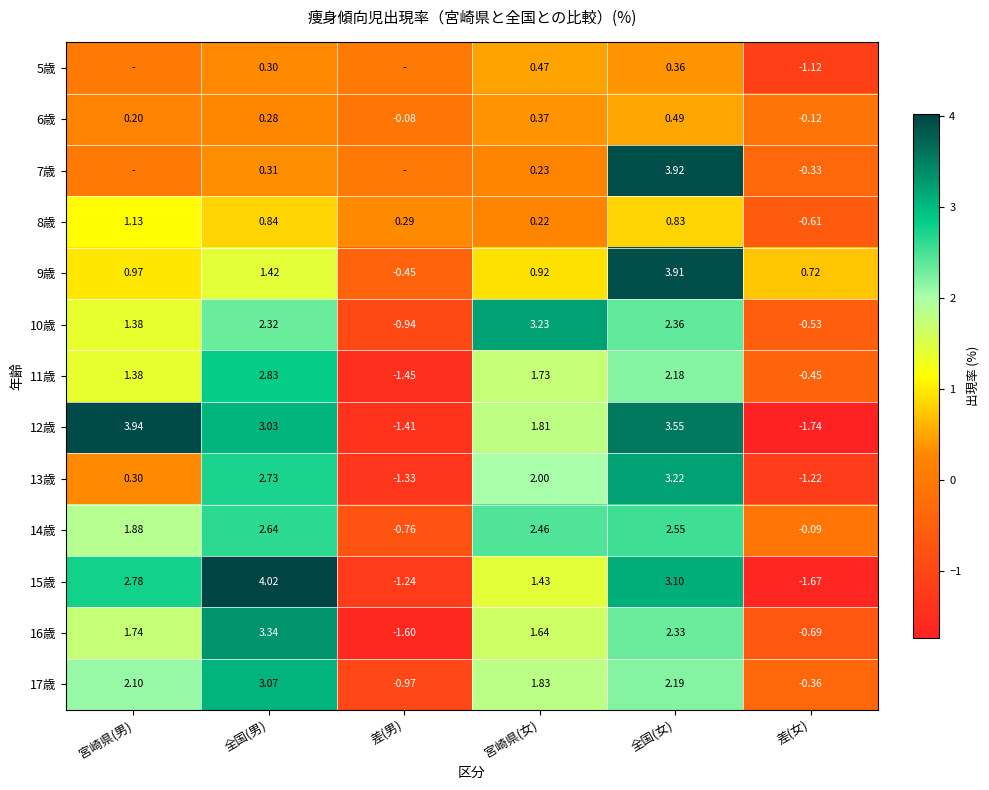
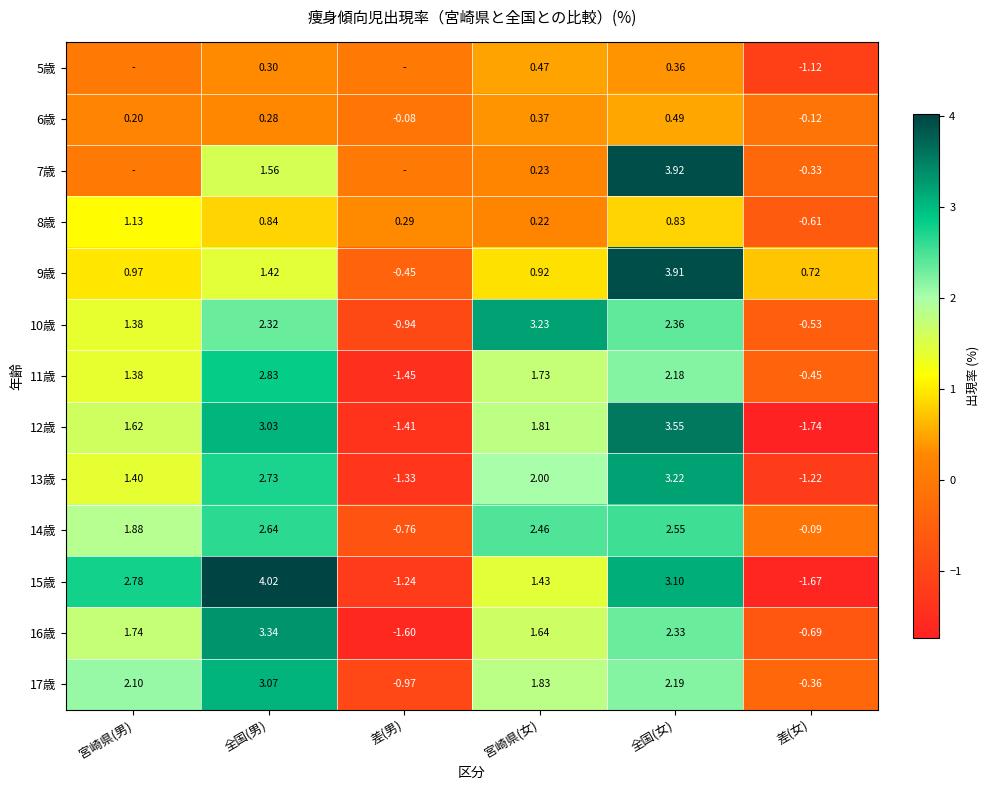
  {
    "5歳": {
      "全国(男)": 0.30,
      "宮崎県(女)": 0.47,
      "全国(女)": 0.36,
      "差(女)": -1.12
    },
    "6歳": {
      "宮崎県(男)": 0.20,
      "全国(男)": 0.28,
      "差(男)": -0.08,
      "宮崎県(女)": 0.37,
      "全国(女)": 0.49,
      "差(女)": -0.12
    },
    "7歳": {
-     "全国(男)": 0.31,
+     "全国(男)": 1.56,
      "宮崎県(女)": 0.23,
      "全国(女)": 3.92,
      "差(女)": -0.33
    },
    "8歳": {
      "宮崎県(男)": 1.13,
      "全国(男)": 0.84,
      "差(男)": 0.29,
      "宮崎県(女)": 0.22,
      "全国(女)": 0.83,
      "差(女)": -0.61
    },
    "9歳": {
      "宮崎県(男)": 0.97,
      "全国(男)": 1.42,
      "差(男)": -0.45,
      "宮崎県(女)": 0.92,
      "全国(女)": 3.91,
      "差(女)": 0.72
    },
    "10歳": {
      "宮崎県(男)": 1.38,
      "全国(男)": 2.32,
      "差(男)": -0.94,
      "宮崎県(女)": 3.23,
      "全国(女)": 2.36,
      "差(女)": -0.53
    },
    "11歳": {
      "宮崎県(男)": 1.38,
      "全国(男)": 2.83,
      "差(男)": -1.45,
      "宮崎県(女)": 1.73,
      "全国(女)": 2.18,
      "差(女)": -0.45
    },
    "12歳": {
-     "宮崎県(男)": 3.94,
+     "宮崎県(男)": 1.62,
      "全国(男)": 3.03,
      "差(男)": -1.41,
      "宮崎県(女)": 1.81,
      "全国(女)": 3.55,
      "差(女)": -1.74
    },
    "13歳": {
-     "宮崎県(男)": 0.30,
+     "宮崎県(男)": 1.40,
      "全国(男)": 2.73,
      "差(男)": -1.33,
      "宮崎県(女)": 2.00,
      "全国(女)": 3.22,
      "差(女)": -1.22
    },
    "14歳": {
      "宮崎県(男)": 1.88,
      "全国(男)": 2.64,
      "差(男)": -0.76,
      "宮崎県(女)": 2.46,
      "全国(女)": 2.55,
      "差(女)": -0.09
    },
    "15歳": {
      "宮崎県(男)": 2.78,
      "全国(男)": 4.02,
      "差(男)": -1.24,
      "宮崎県(女)": 1.43,
      "全国(女)": 3.10,
      "差(女)": -1.67
    },
    "16歳": {
      "宮崎県(男)": 1.74,
      "全国(男)": 3.34,
      "差(男)": -1.60,
      "宮崎県(女)": 1.64,
      "全国(女)": 2.33,
      "差(女)": -0.69
    },
    "17歳": {
      "宮崎県(男)": 2.10,
      "全国(男)": 3.07,
      "差(男)": -0.97,
      "宮崎県(女)": 1.83,
      "全国(女)": 2.19,
      "差(女)": -0.36
    }
  }
